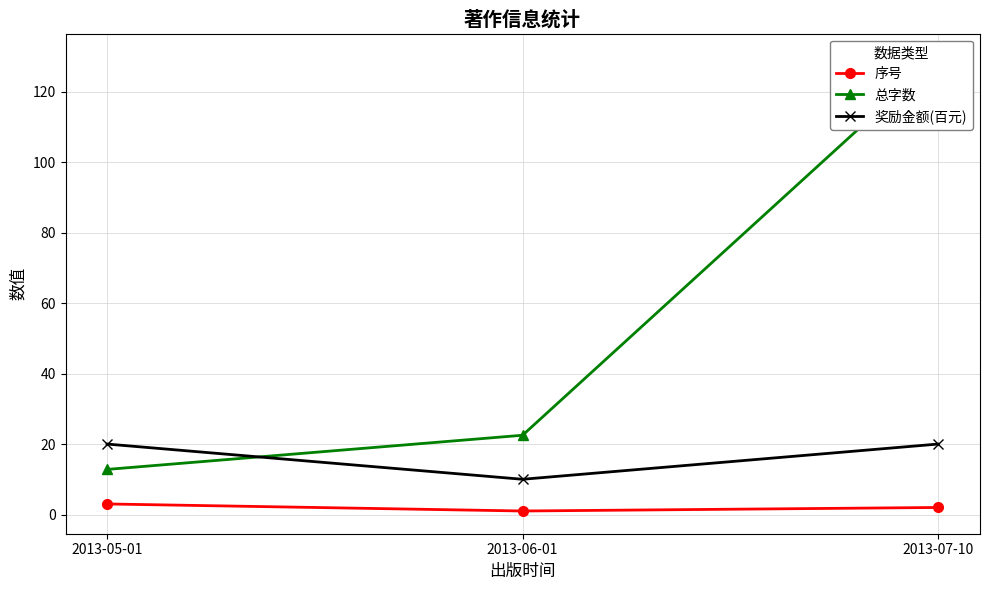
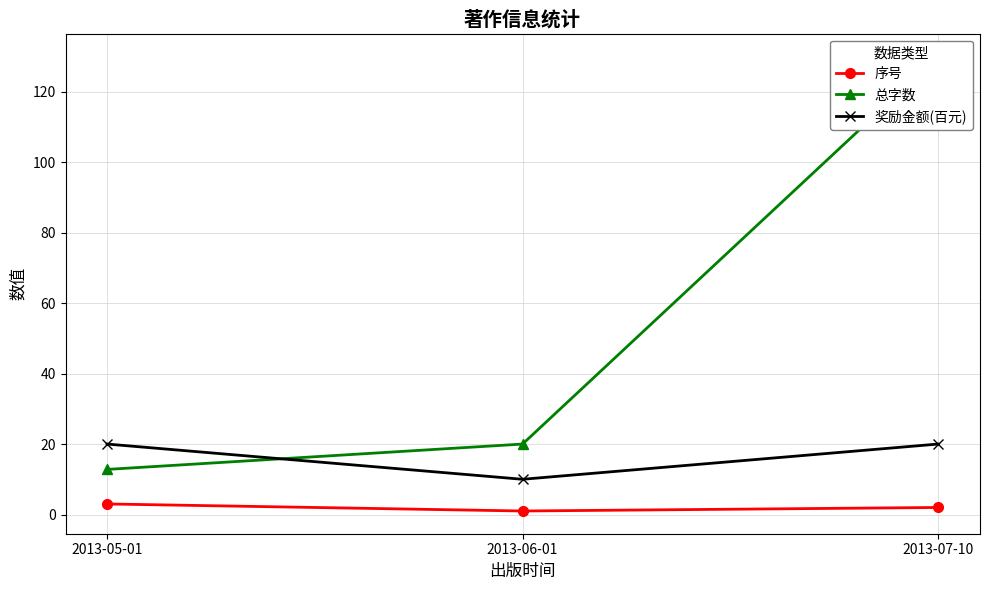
  {
    "序号": {
      "2013-05-01": 3,
      "2013-06-01": 1,
      "2013-07-10": 2
    },
    "总字数": {
      "2013-05-01": 13,
-     "2013-06-01": 23
+     "2013-06-01": 20
    },
    "奖励金额(百元)": {
      "2013-05-01": 20,
      "2013-06-01": 10,
      "2013-07-10": 20
    }
  }
